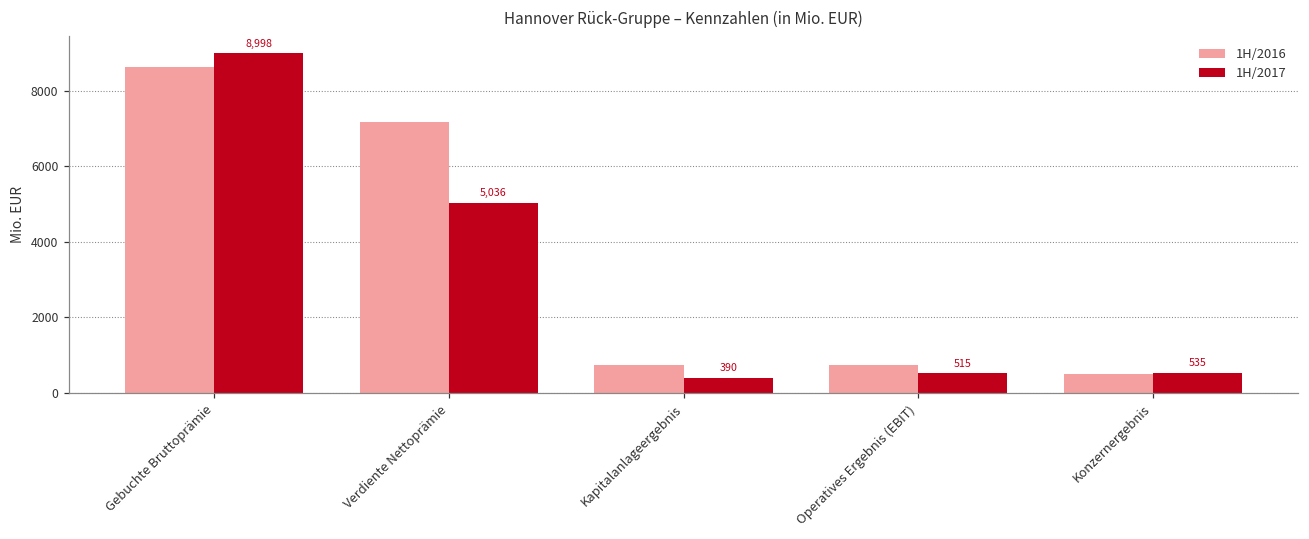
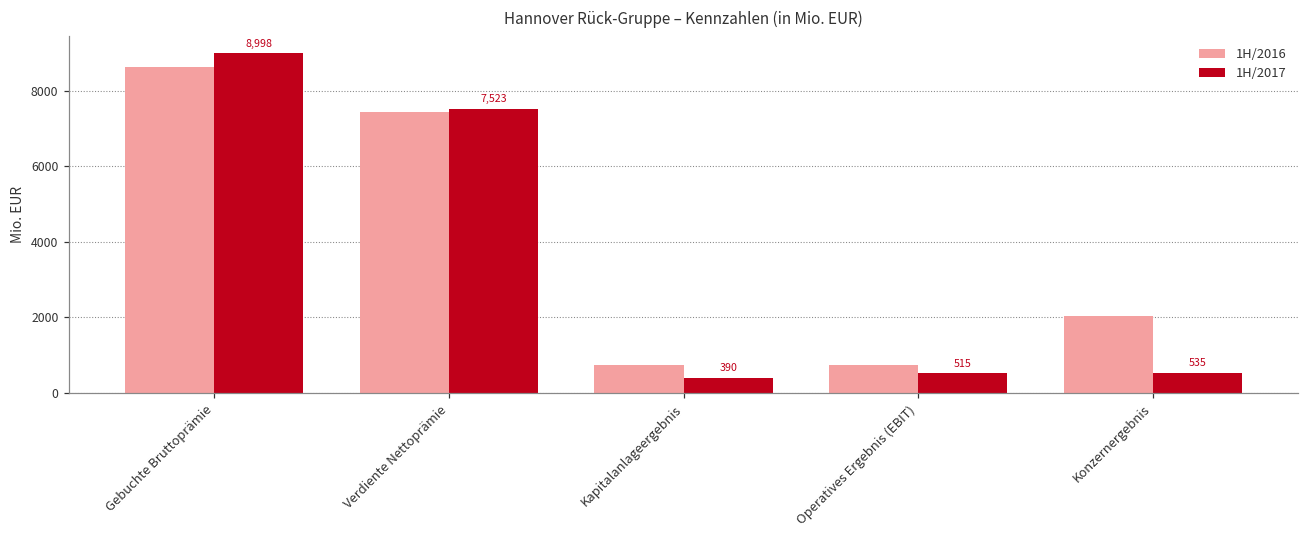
  {
    "1H/2016": {
      "Gebuchte Bruttoprämie": "8600",
-     "Verdiente Nettoprämie": "7200",
+     "Verdiente Nettoprämie": "7400",
      "Kapitalanlageergebnis": "700",
      "Operatives Ergebnis (EBIT)": "700",
-     "Konzernergebnis": "500"
+     "Konzernergebnis": "2000"
    },
    "1H/2017": {
      "Gebuchte Bruttoprämie": "8,998",
-     "Verdiente Nettoprämie": "5,036",
+     "Verdiente Nettoprämie": "7,523",
      "Kapitalanlageergebnis": "390",
      "Operatives Ergebnis (EBIT)": "515",
      "Konzernergebnis": "535"
    }
  }
